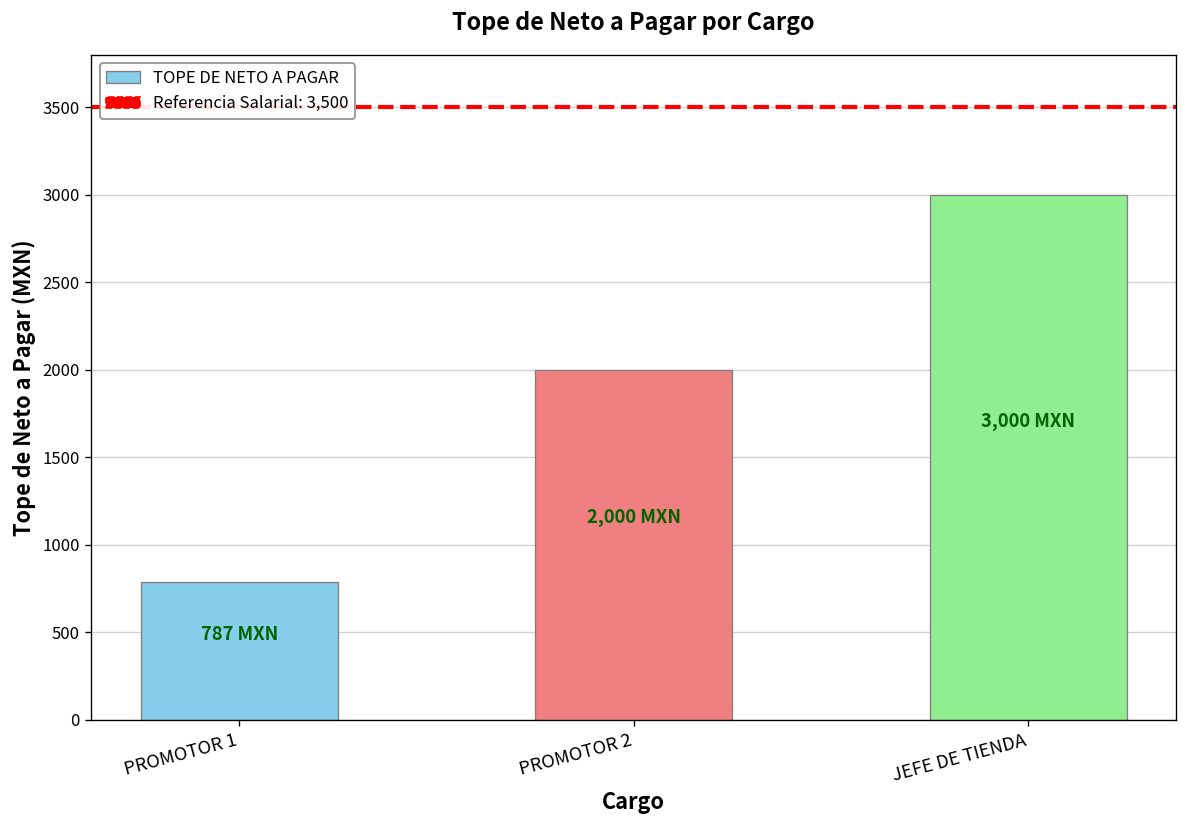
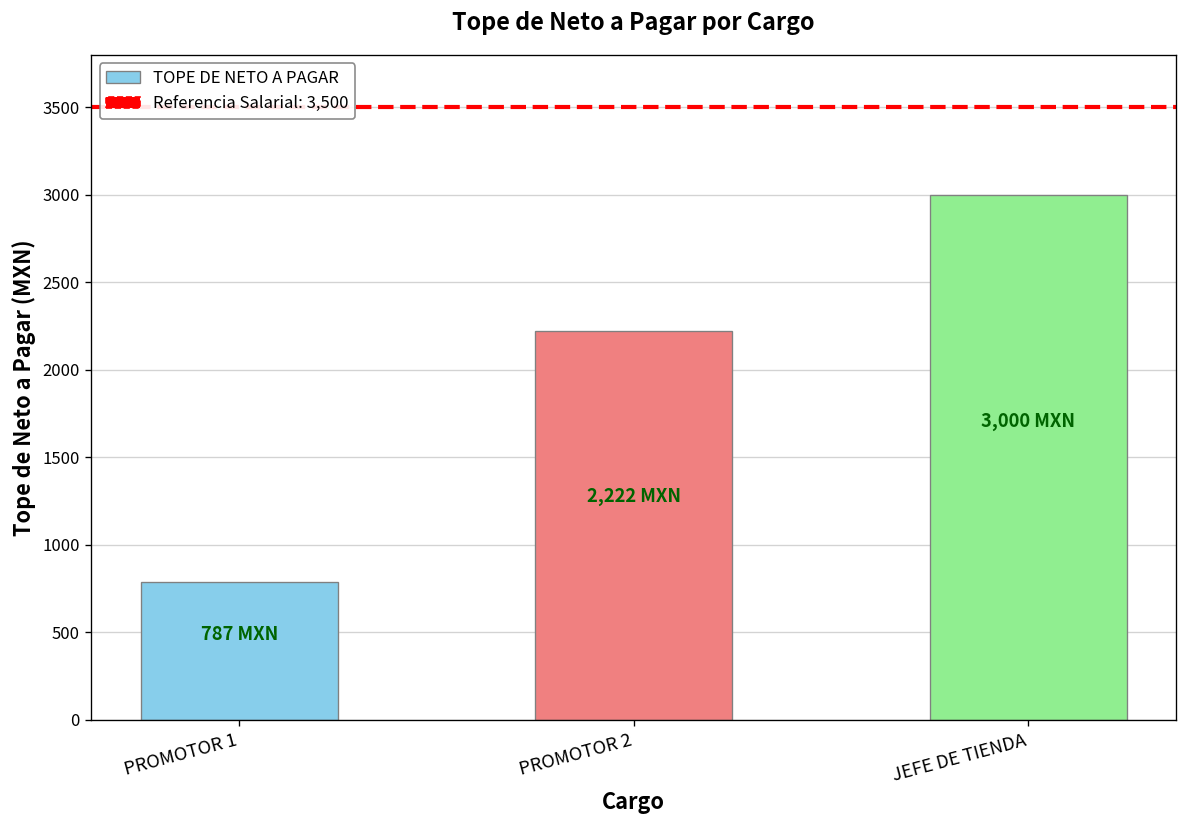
  {
    "PROMOTOR 1": "787",
-   "PROMOTOR 2": "2,000",
+   "PROMOTOR 2": "2,222",
    "JEFE DE TIENDA": "3,000"
  }
